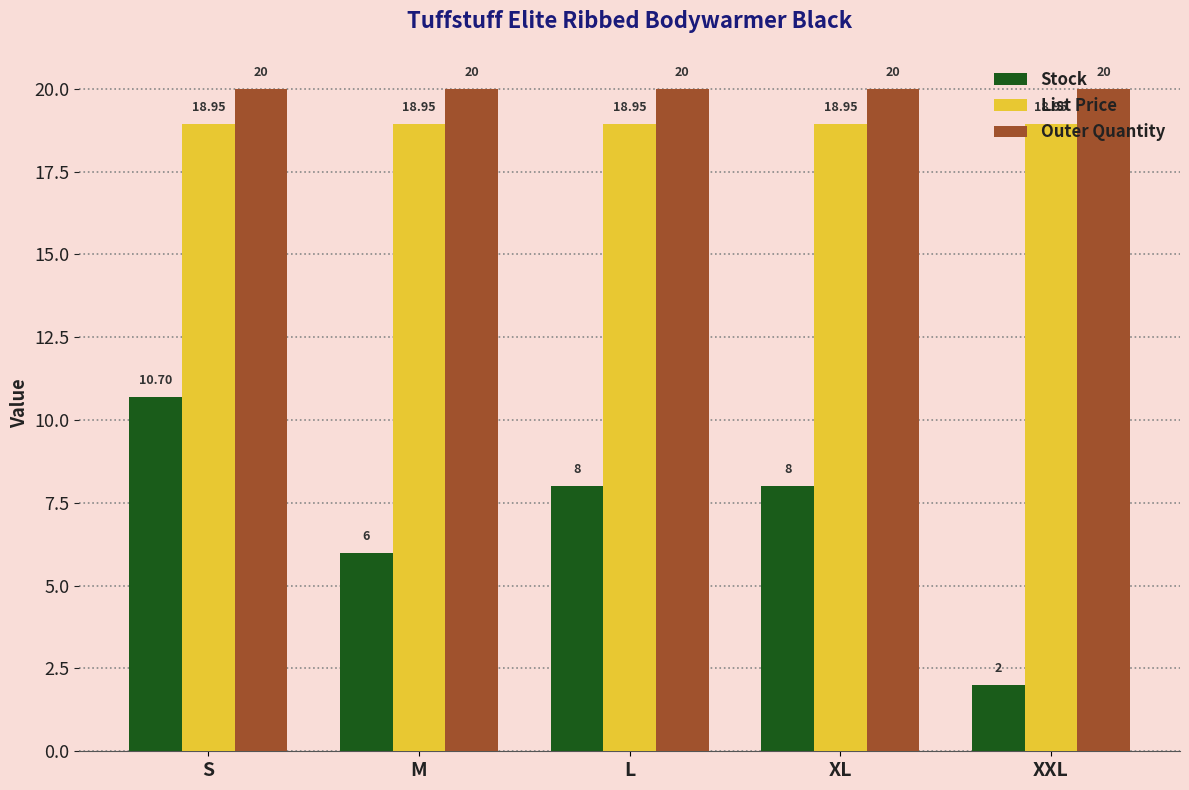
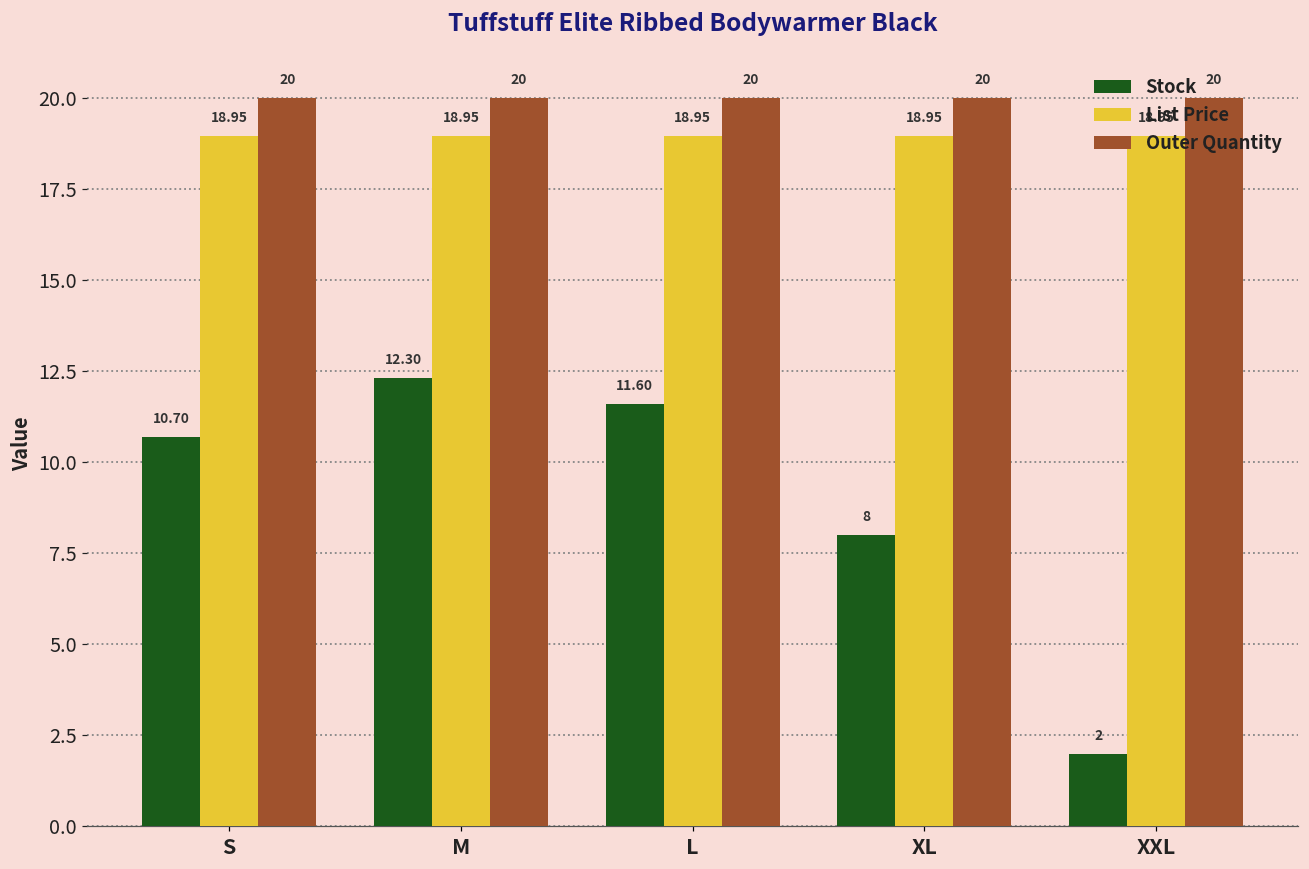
  {
    "Stock": {
      "S": 10.70,
-     "M": 6,
-     "L": 8,
+     "M": 12.30,
+     "L": 11.60,
      "XL": 8,
      "XXL": 2
    },
    "List Price": {
      "S": 18.95,
      "M": 18.95,
      "L": 18.95,
      "XL": 18.95,
      "XXL": 18.95
    },
    "Outer Quantity": {
      "S": 20,
      "M": 20,
      "L": 20,
      "XL": 20,
      "XXL": 20
    }
  }
